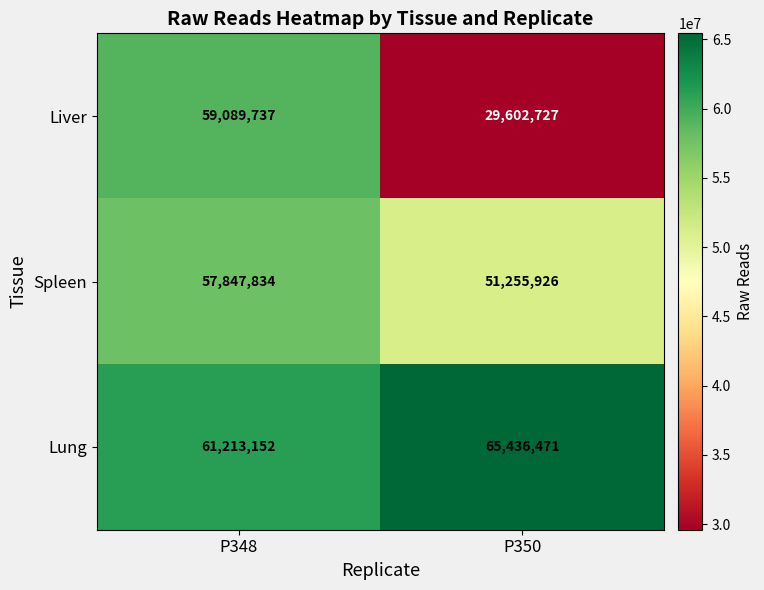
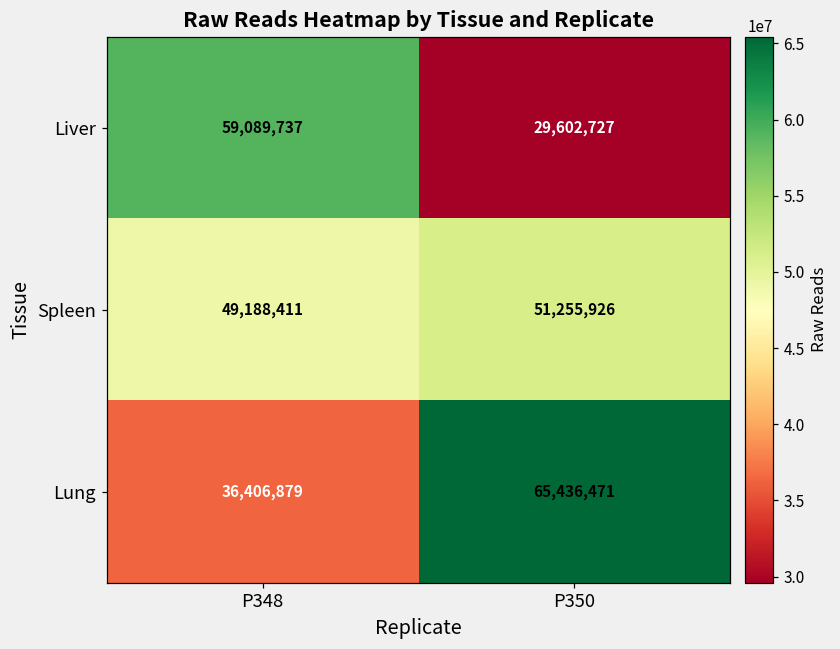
  {
    "Liver": {
      "P348": "59,089,737",
      "P350": "29,602,727"
    },
    "Spleen": {
-     "P348": "57,847,834",
+     "P348": "49,188,411",
      "P350": "51,255,926"
    },
    "Lung": {
-     "P348": "61,213,152",
+     "P348": "36,406,879",
      "P350": "65,436,471"
    }
  }
